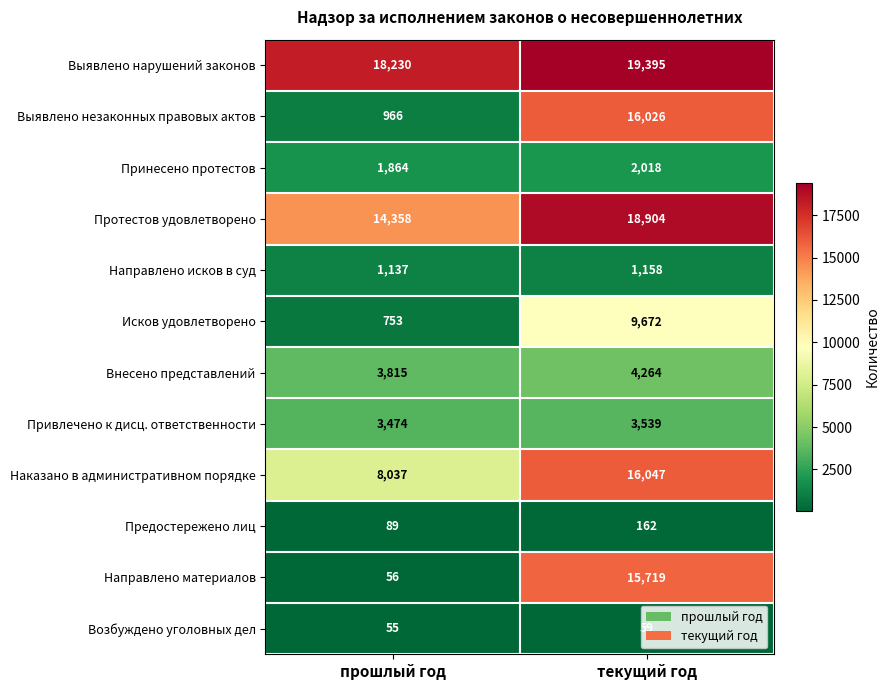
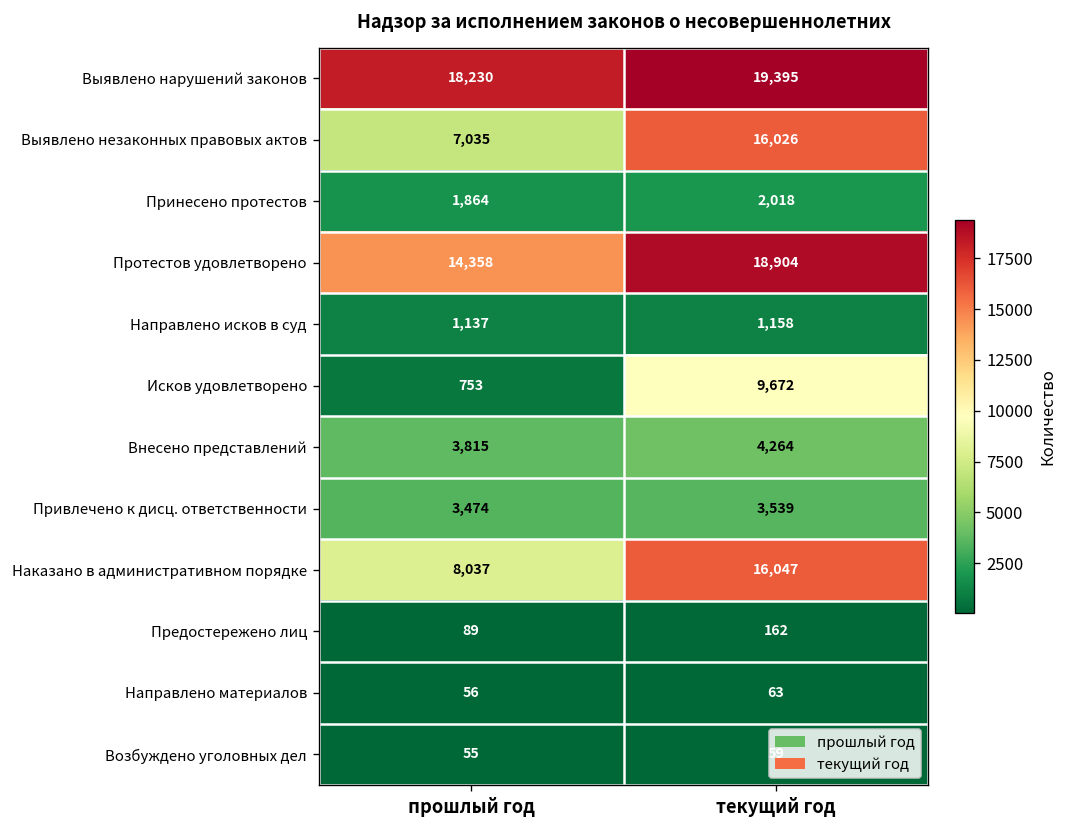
  {
    "Выявлено нарушений законов": {
      "прошлый год": "18,230",
      "текущий год": "19,395"
    },
    "Выявлено незаконных правовых актов": {
-     "прошлый год": "966",
+     "прошлый год": "7,035",
      "текущий год": "16,026"
    },
    "Принесено протестов": {
      "прошлый год": "1,864",
      "текущий год": "2,018"
    },
    "Протестов удовлетворено": {
      "прошлый год": "14,358",
      "текущий год": "18,904"
    },
    "Направлено исков в суд": {
      "прошлый год": "1,137",
      "текущий год": "1,158"
    },
    "Исков удовлетворено": {
      "прошлый год": "753",
      "текущий год": "9,672"
    },
    "Внесено представлений": {
      "прошлый год": "3,815",
      "текущий год": "4,264"
    },
    "Привлечено к дисц. ответственности": {
      "прошлый год": "3,474",
      "текущий год": "3,539"
    },
    "Наказано в административном порядке": {
      "прошлый год": "8,037",
      "текущий год": "16,047"
    },
    "Предостережено лиц": {
      "прошлый год": "89",
      "текущий год": "162"
    },
    "Направлено материалов": {
      "прошлый год": "56",
-     "текущий год": "15,719"
+     "текущий год": "63"
    },
    "Возбуждено уголовных дел": {
      "прошлый год": "55"
    }
  }
